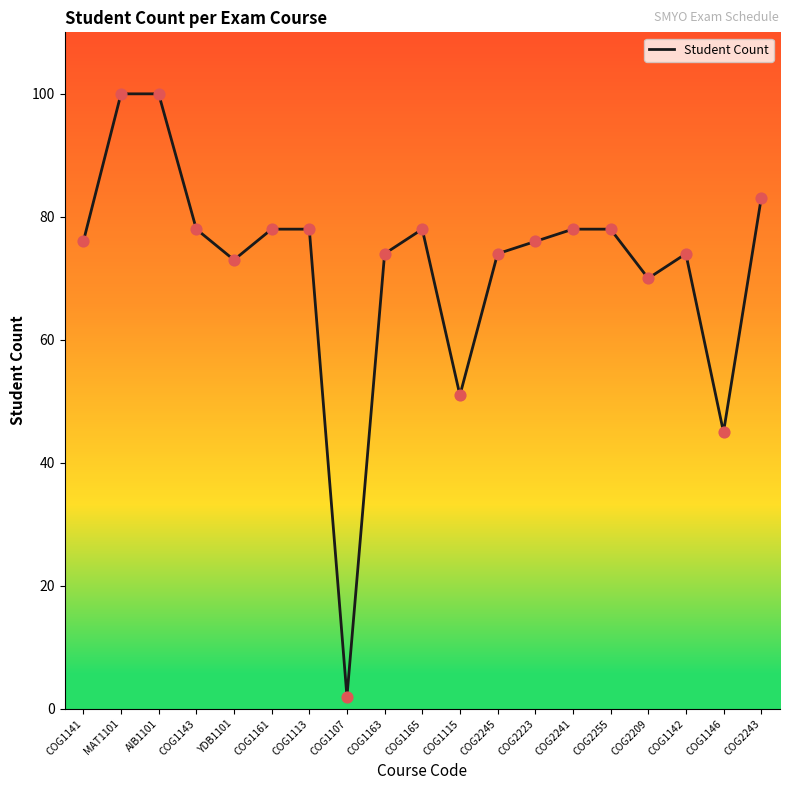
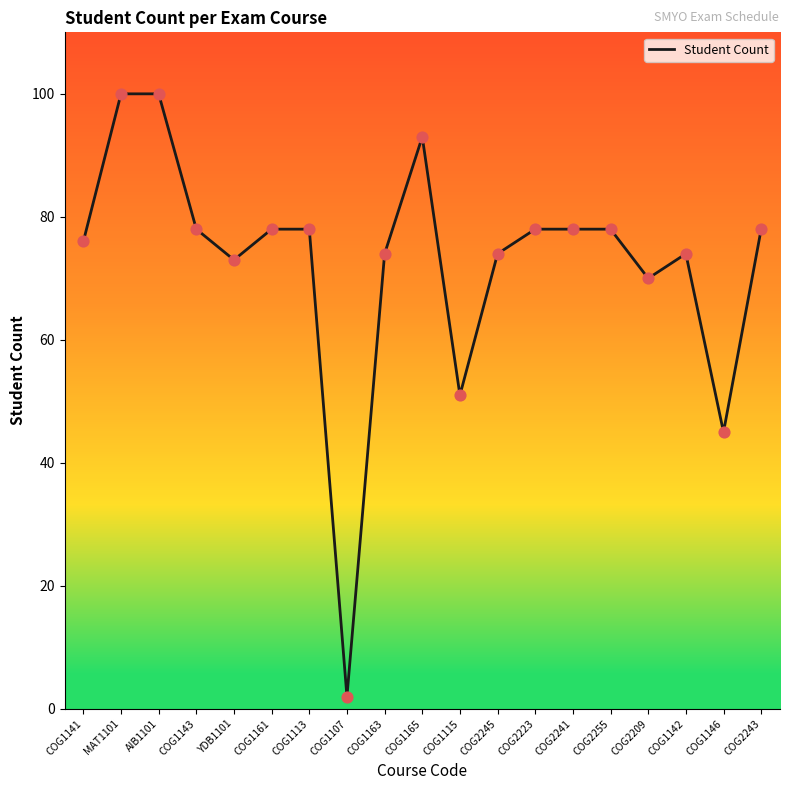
  {
    "COG1141": 76,
    "MAT1101": 100,
    "AIB1101": 100,
    "COG1143": 78,
    "YDB1101": 73,
    "COG1161": 78,
    "COG1113": 78,
    "COG1107": 2,
    "COG1163": 74,
-   "COG1165": 78,
+   "COG1165": 93,
    "COG1115": 51,
    "COG2245": 74,
-   "COG2223": 76,
+   "COG2223": 78,
    "COG2241": 78,
    "COG2255": 78,
    "COG2209": 70,
    "COG1142": 74,
    "COG1146": 45,
-   "COG2243": 83
+   "COG2243": 78
  }
